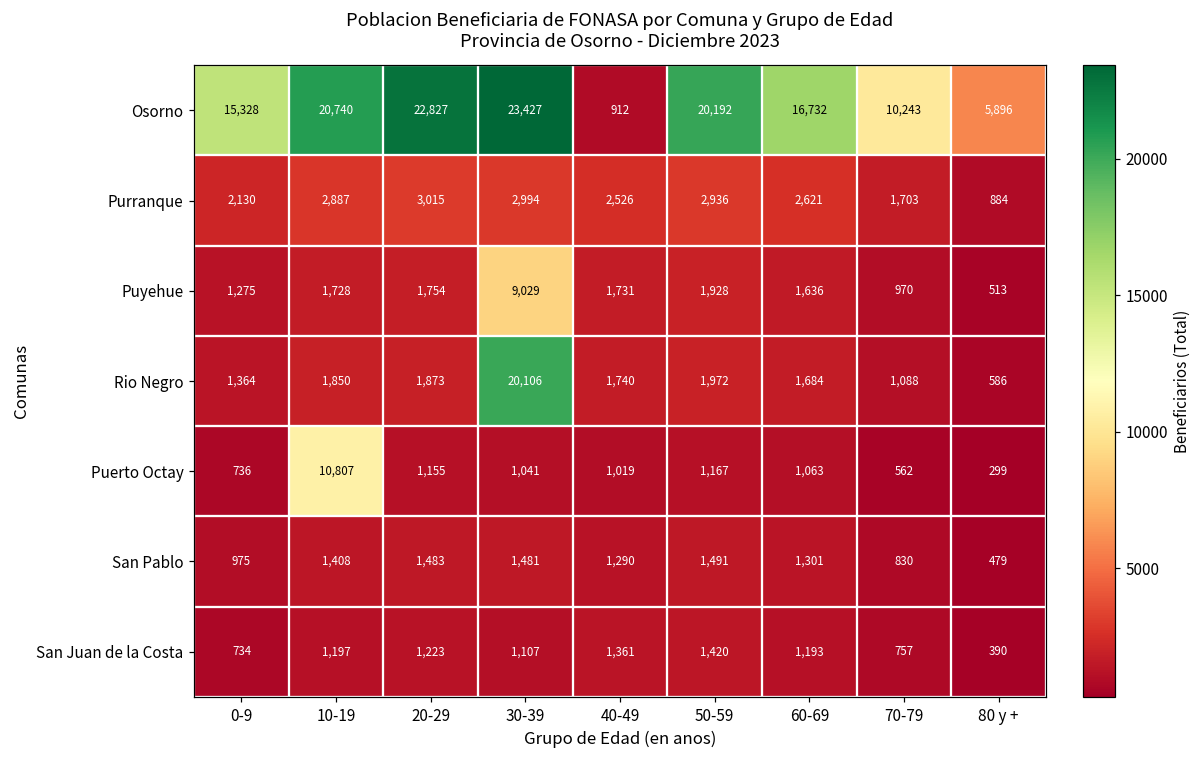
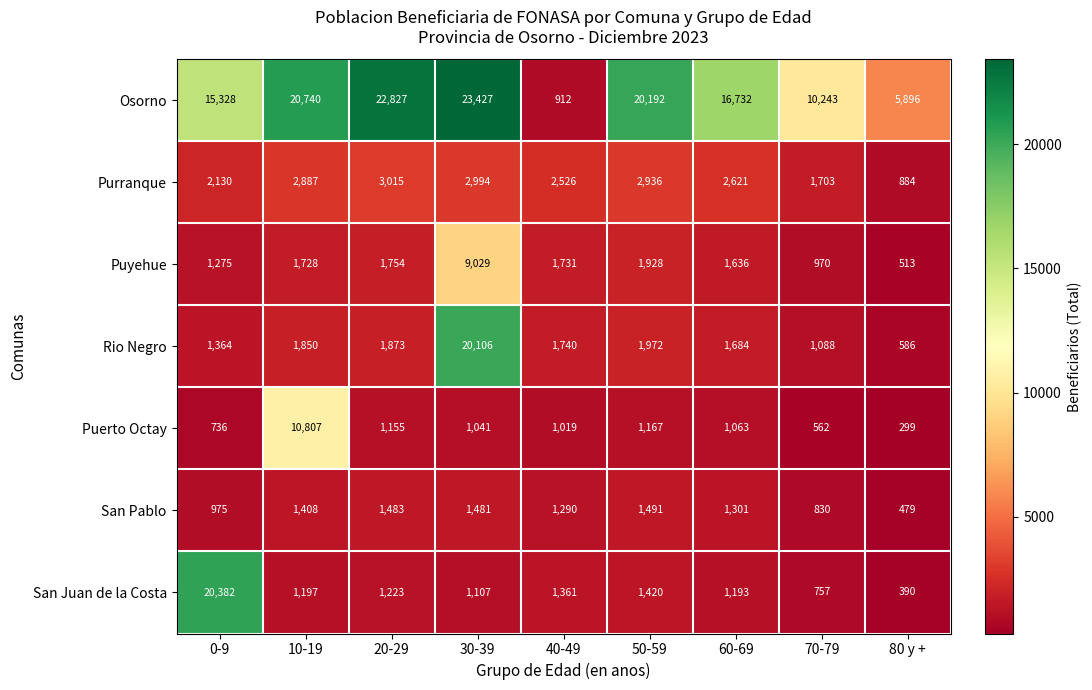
  {
    "Osorno": {
      "0-9": "15,328",
      "10-19": "20,740",
      "20-29": "22,827",
      "30-39": "23,427",
      "40-49": "912",
      "50-59": "20,192",
      "60-69": "16,732",
      "70-79": "10,243",
      "80 y +": "5,896"
    },
    "Purranque": {
      "0-9": "2,130",
      "10-19": "2,887",
      "20-29": "3,015",
      "30-39": "2,994",
      "40-49": "2,526",
      "50-59": "2,936",
      "60-69": "2,621",
      "70-79": "1,703",
      "80 y +": "884"
    },
    "Puyehue": {
      "0-9": "1,275",
      "10-19": "1,728",
      "20-29": "1,754",
      "30-39": "9,029",
      "40-49": "1,731",
      "50-59": "1,928",
      "60-69": "1,636",
      "70-79": "970",
      "80 y +": "513"
    },
    "Rio Negro": {
      "0-9": "1,364",
      "10-19": "1,850",
      "20-29": "1,873",
      "30-39": "20,106",
      "40-49": "1,740",
      "50-59": "1,972",
      "60-69": "1,684",
      "70-79": "1,088",
      "80 y +": "586"
    },
    "Puerto Octay": {
      "0-9": "736",
      "10-19": "10,807",
      "20-29": "1,155",
      "30-39": "1,041",
      "40-49": "1,019",
      "50-59": "1,167",
      "60-69": "1,063",
      "70-79": "562",
      "80 y +": "299"
    },
    "San Pablo": {
      "0-9": "975",
      "10-19": "1,408",
      "20-29": "1,483",
      "30-39": "1,481",
      "40-49": "1,290",
      "50-59": "1,491",
      "60-69": "1,301",
      "70-79": "830",
      "80 y +": "479"
    },
    "San Juan de la Costa": {
-     "0-9": "734",
+     "0-9": "20,382",
      "10-19": "1,197",
      "20-29": "1,223",
      "30-39": "1,107",
      "40-49": "1,361",
      "50-59": "1,420",
      "60-69": "1,193",
      "70-79": "757",
      "80 y +": "390"
    }
  }
